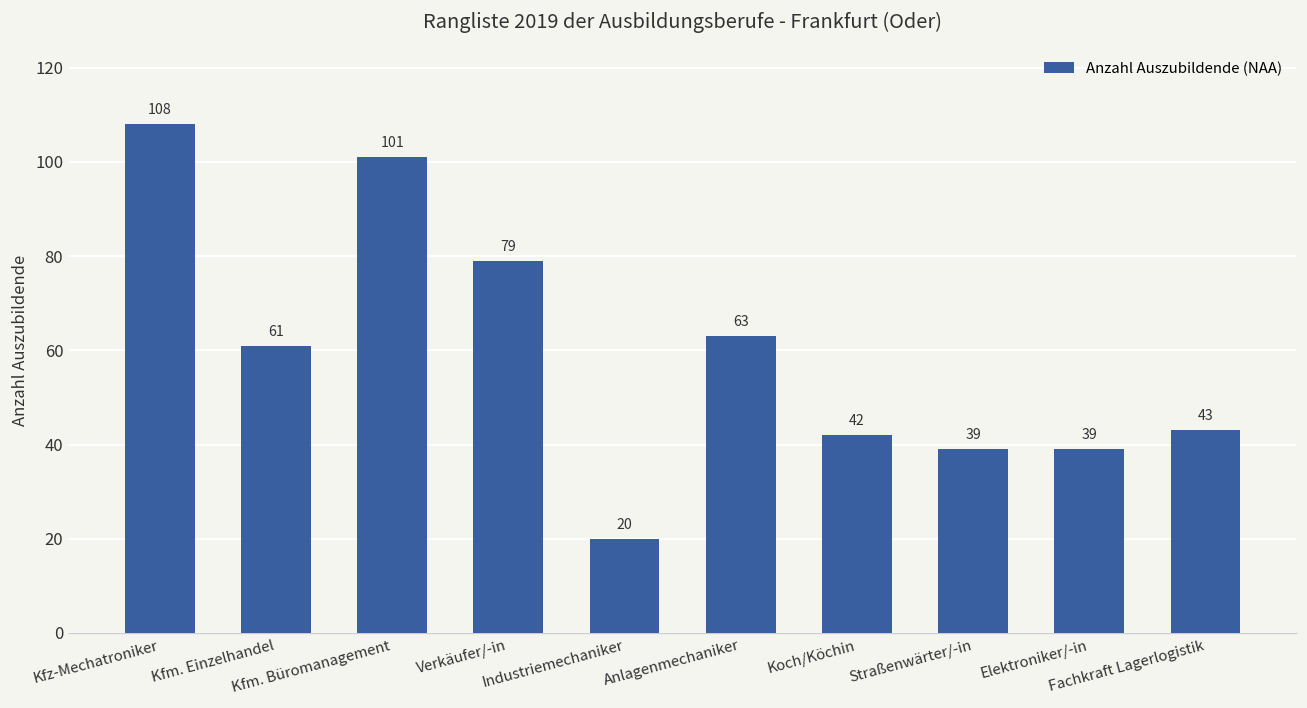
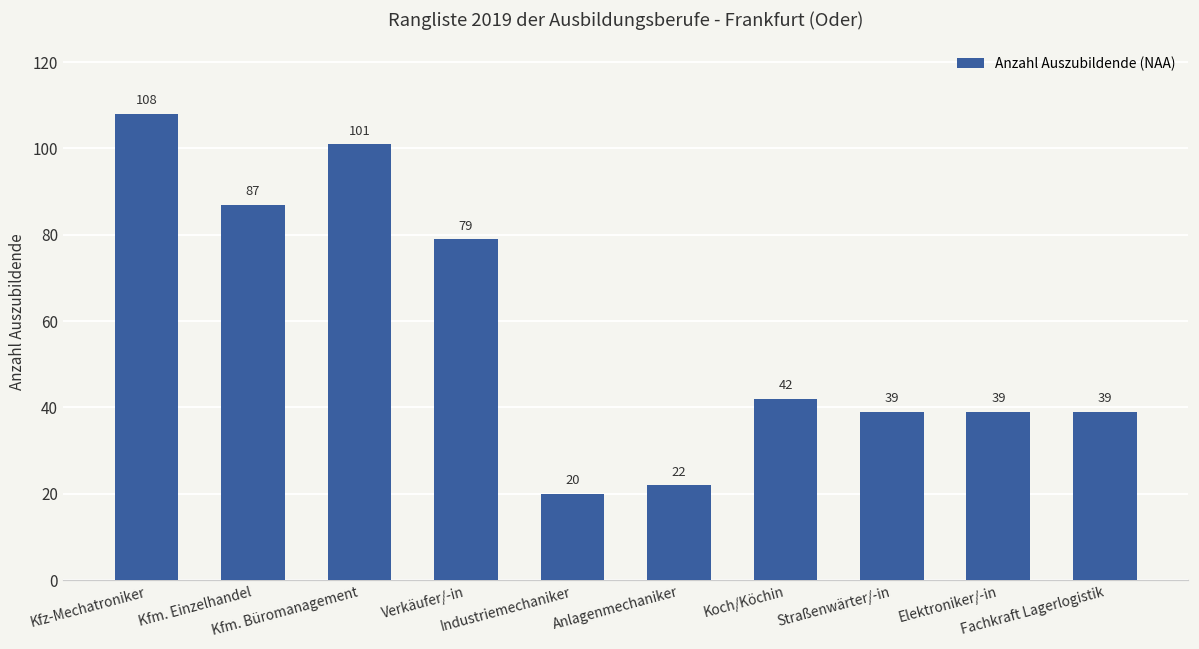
  {
    "Kfz-Mechatroniker": 108,
-   "Kfm. Einzelhandel": 61,
+   "Kfm. Einzelhandel": 87,
    "Kfm. Büromanagement": 101,
    "Verkäufer/-in": 79,
    "Industriemechaniker": 20,
-   "Anlagenmechaniker": 63,
+   "Anlagenmechaniker": 22,
    "Koch/Köchin": 42,
    "Straßenwärter/-in": 39,
    "Elektroniker/-in": 39,
-   "Fachkraft Lagerlogistik": 43
+   "Fachkraft Lagerlogistik": 39
  }
